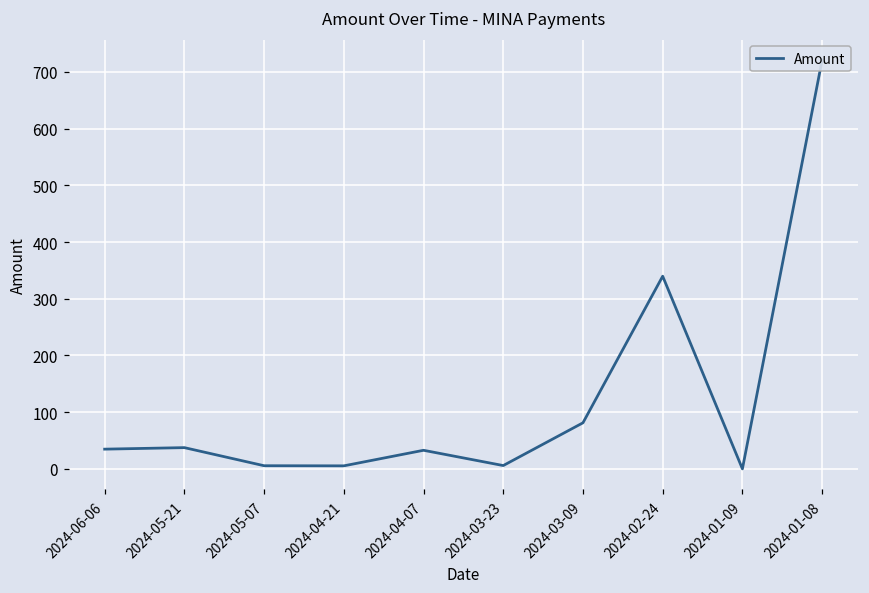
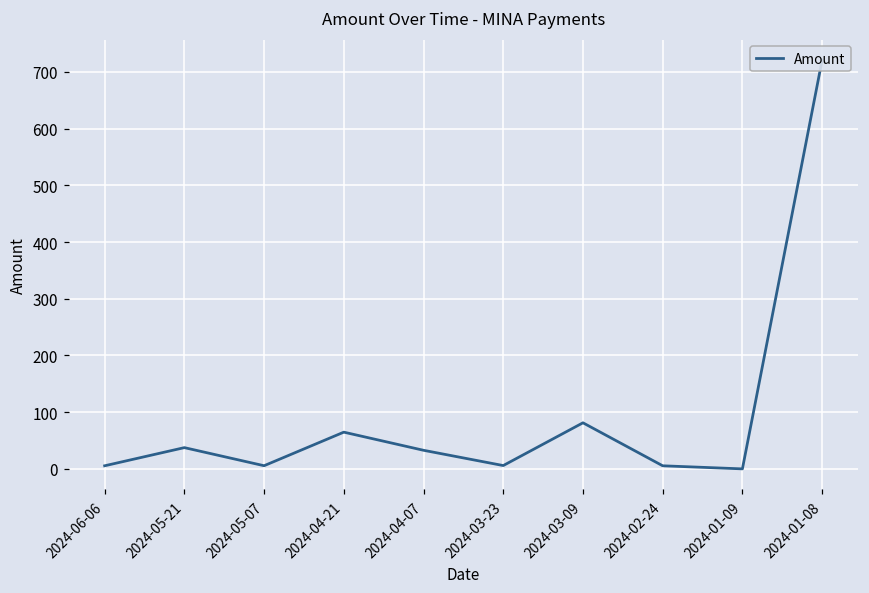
  {
-   "2024-06-06": 30,
+   "2024-06-06": 10,
    "2024-05-21": 40,
    "2024-05-07": 10,
-   "2024-04-21": 10,
+   "2024-04-21": 60,
    "2024-04-07": 30,
    "2024-03-23": 10,
    "2024-03-09": 80,
-   "2024-02-24": 340,
+   "2024-02-24": 10,
    "2024-01-09": 0
  }
